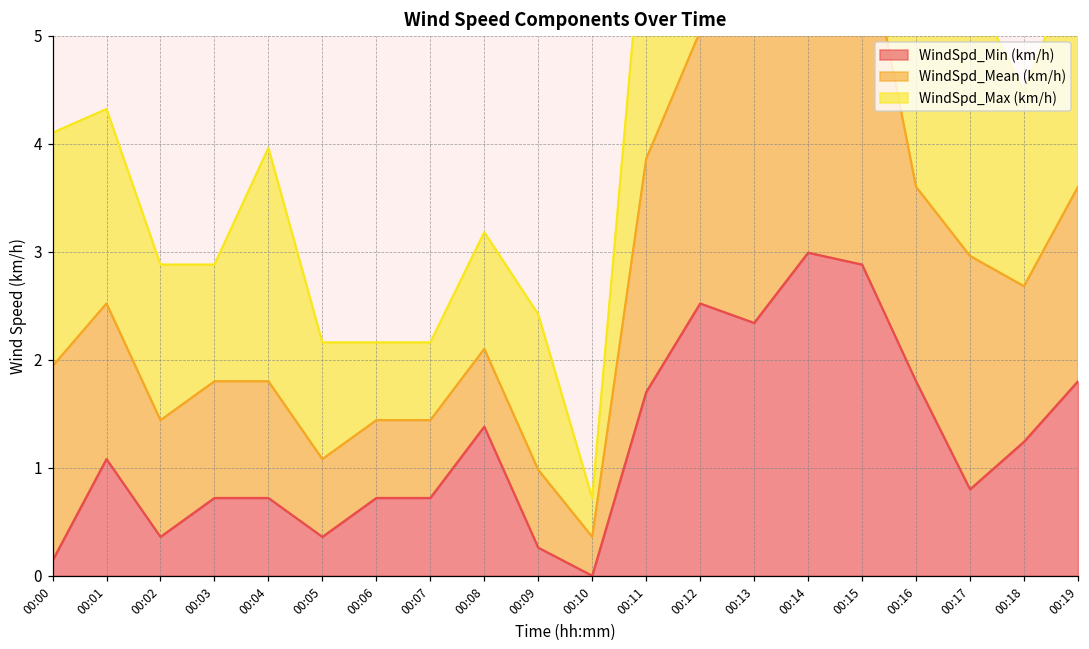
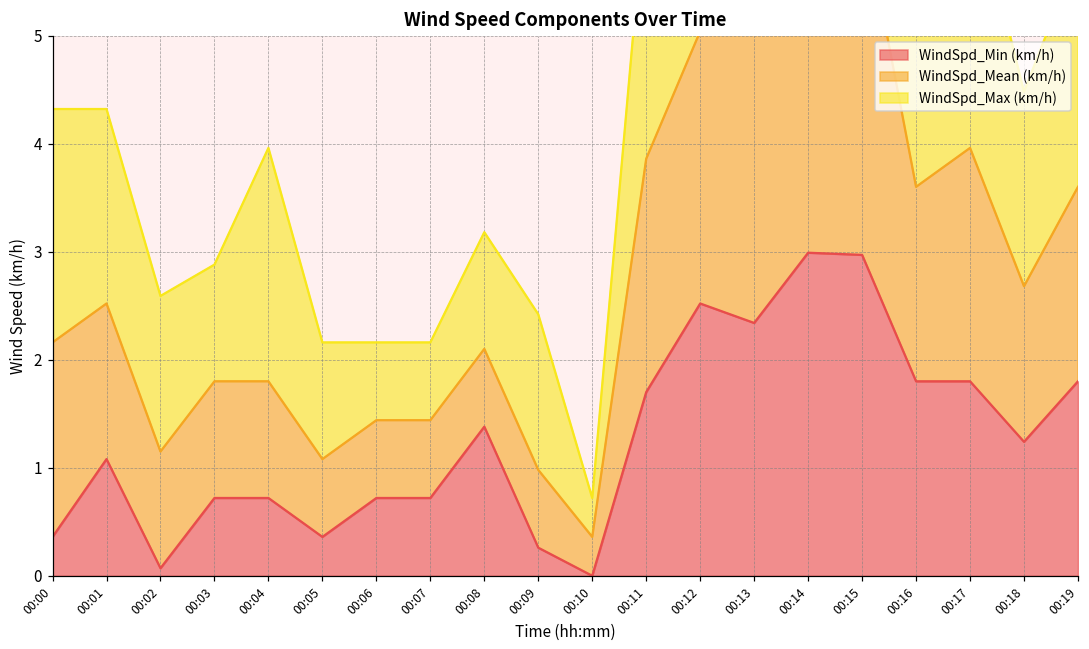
  {
    "WindSpd_Min (km/h)": {
-     "00:00": 0.1,
+     "00:00": 0.4,
      "00:01": 1.1,
-     "00:02": 0.4,
+     "00:02": 0.1,
      "00:03": 0.7,
      "00:04": 0.7,
      "00:05": 0.4,
      "00:06": 0.7,
      "00:07": 0.7,
      "00:08": 1.4,
      "00:09": 0.3,
      "00:10": 0.0,
      "00:11": 1.7,
      "00:12": 2.5,
      "00:13": 2.3,
      "00:14": 3.0,
-     "00:15": 2.9,
+     "00:15": 3.0,
      "00:16": 1.8,
-     "00:17": 0.8,
+     "00:17": 1.8,
      "00:18": 1.2,
      "00:19": 1.8
    }
  }
